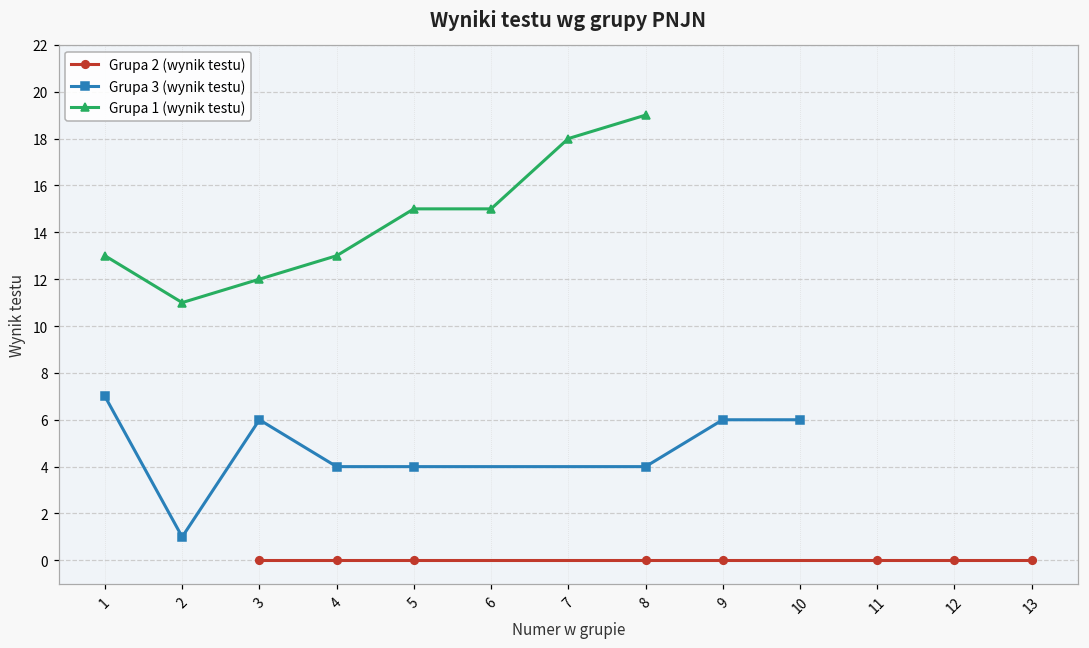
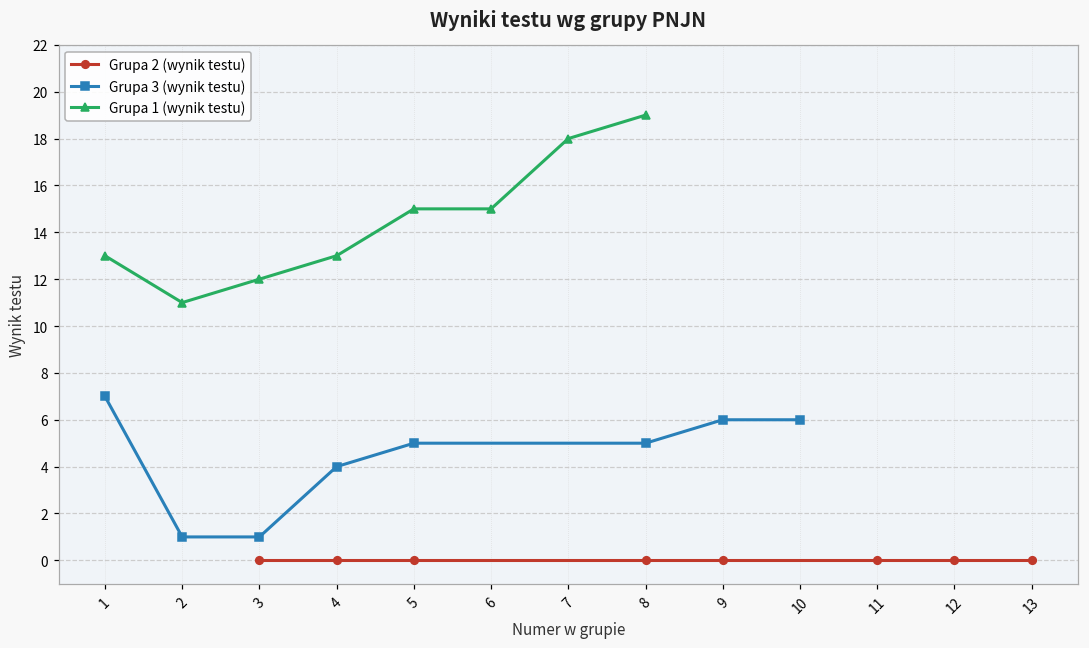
  {
    "Grupa 2 (wynik testu)": {
      "3": 0,
      "4": 0,
      "5": 0,
      "8": 0,
      "9": 0,
      "11": 0,
      "12": 0,
      "13": 0
    },
    "Grupa 3 (wynik testu)": {
      "1": 7,
      "2": 1,
-     "3": 6,
+     "3": 1,
      "4": 4,
-     "5": 4,
-     "8": 4,
+     "5": 5,
+     "8": 5,
      "9": 6,
      "10": 6
    },
    "Grupa 1 (wynik testu)": {
      "1": 13,
      "2": 11,
      "3": 12,
      "4": 13,
      "5": 15,
      "6": 15,
      "7": 18,
      "8": 19
    }
  }
